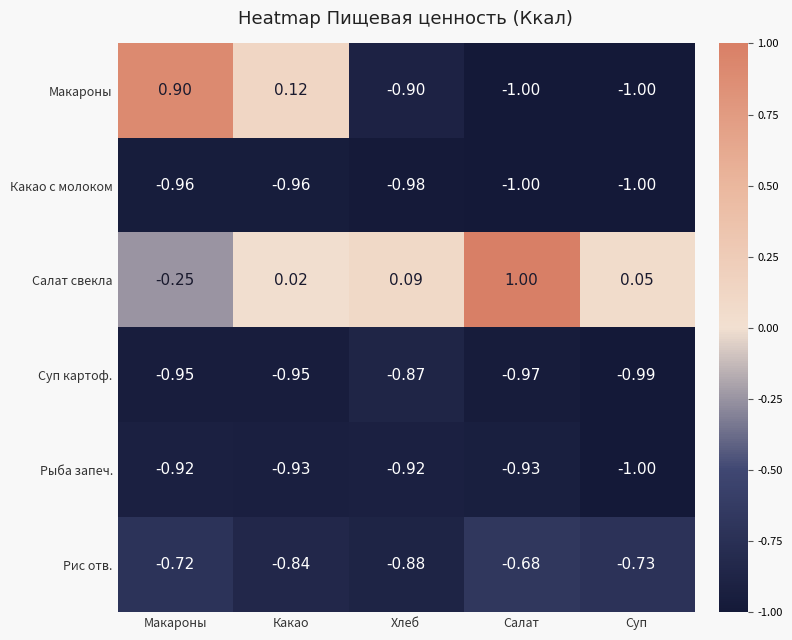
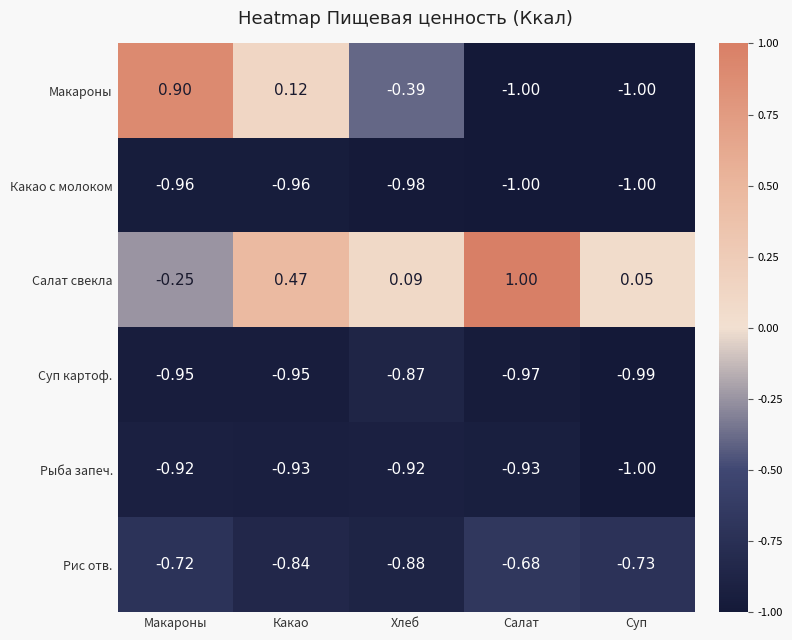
  {
    "Макароны": {
      "Макароны": 0.90,
      "Какао": 0.12,
-     "Хлеб": -0.90,
+     "Хлеб": -0.39,
      "Салат": -1.00,
      "Суп": -1.00
    },
    "Какао с молоком": {
      "Макароны": -0.96,
      "Какао": -0.96,
      "Хлеб": -0.98,
      "Салат": -1.00,
      "Суп": -1.00
    },
    "Салат свекла": {
      "Макароны": -0.25,
-     "Какао": 0.02,
+     "Какао": 0.47,
      "Хлеб": 0.09,
      "Салат": 1.00,
      "Суп": 0.05
    },
    "Суп картоф.": {
      "Макароны": -0.95,
      "Какао": -0.95,
      "Хлеб": -0.87,
      "Салат": -0.97,
      "Суп": -0.99
    },
    "Рыба запеч.": {
      "Макароны": -0.92,
      "Какао": -0.93,
      "Хлеб": -0.92,
      "Салат": -0.93,
      "Суп": -1.00
    },
    "Рис отв.": {
      "Макароны": -0.72,
      "Какао": -0.84,
      "Хлеб": -0.88,
      "Салат": -0.68,
      "Суп": -0.73
    }
  }
